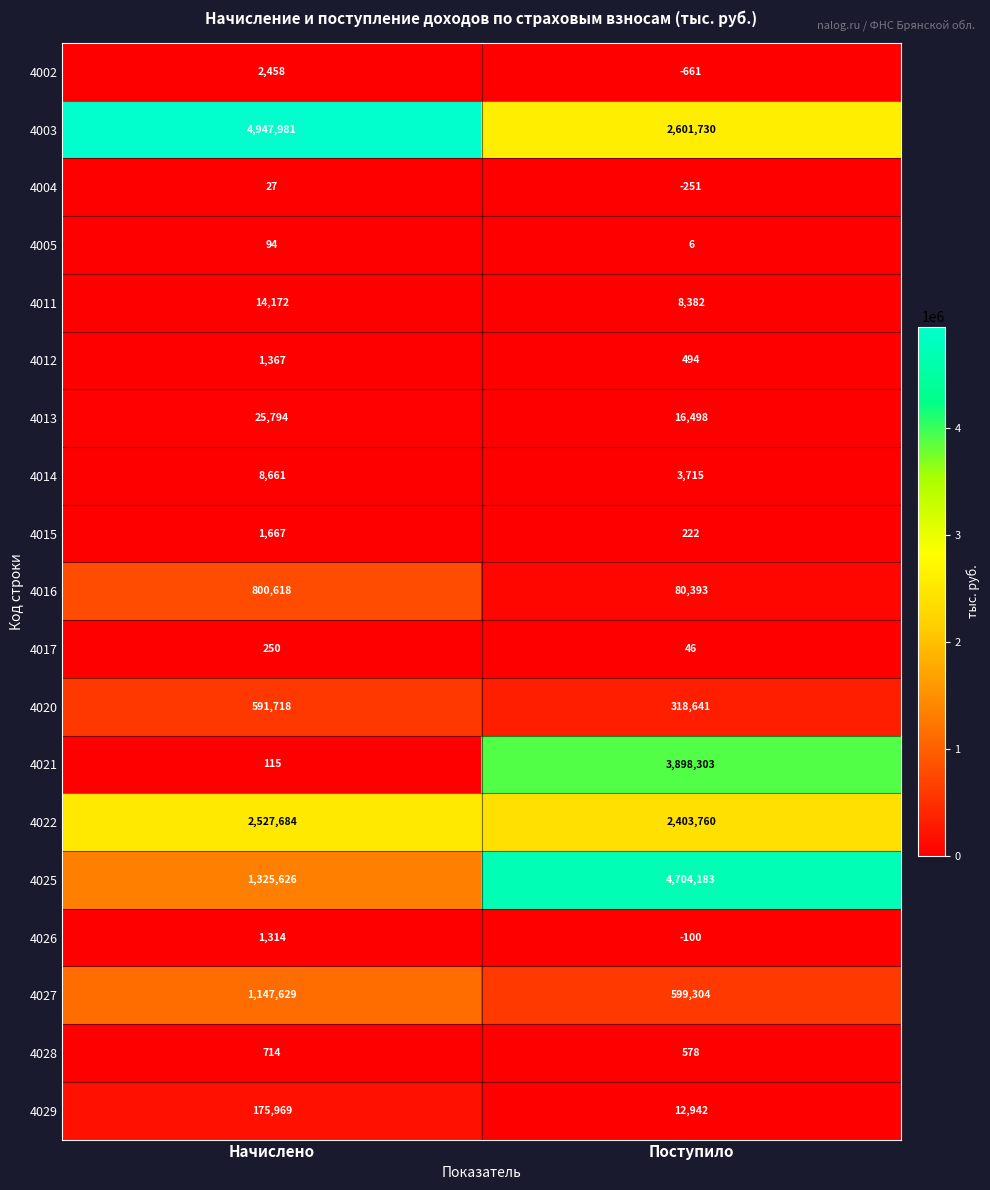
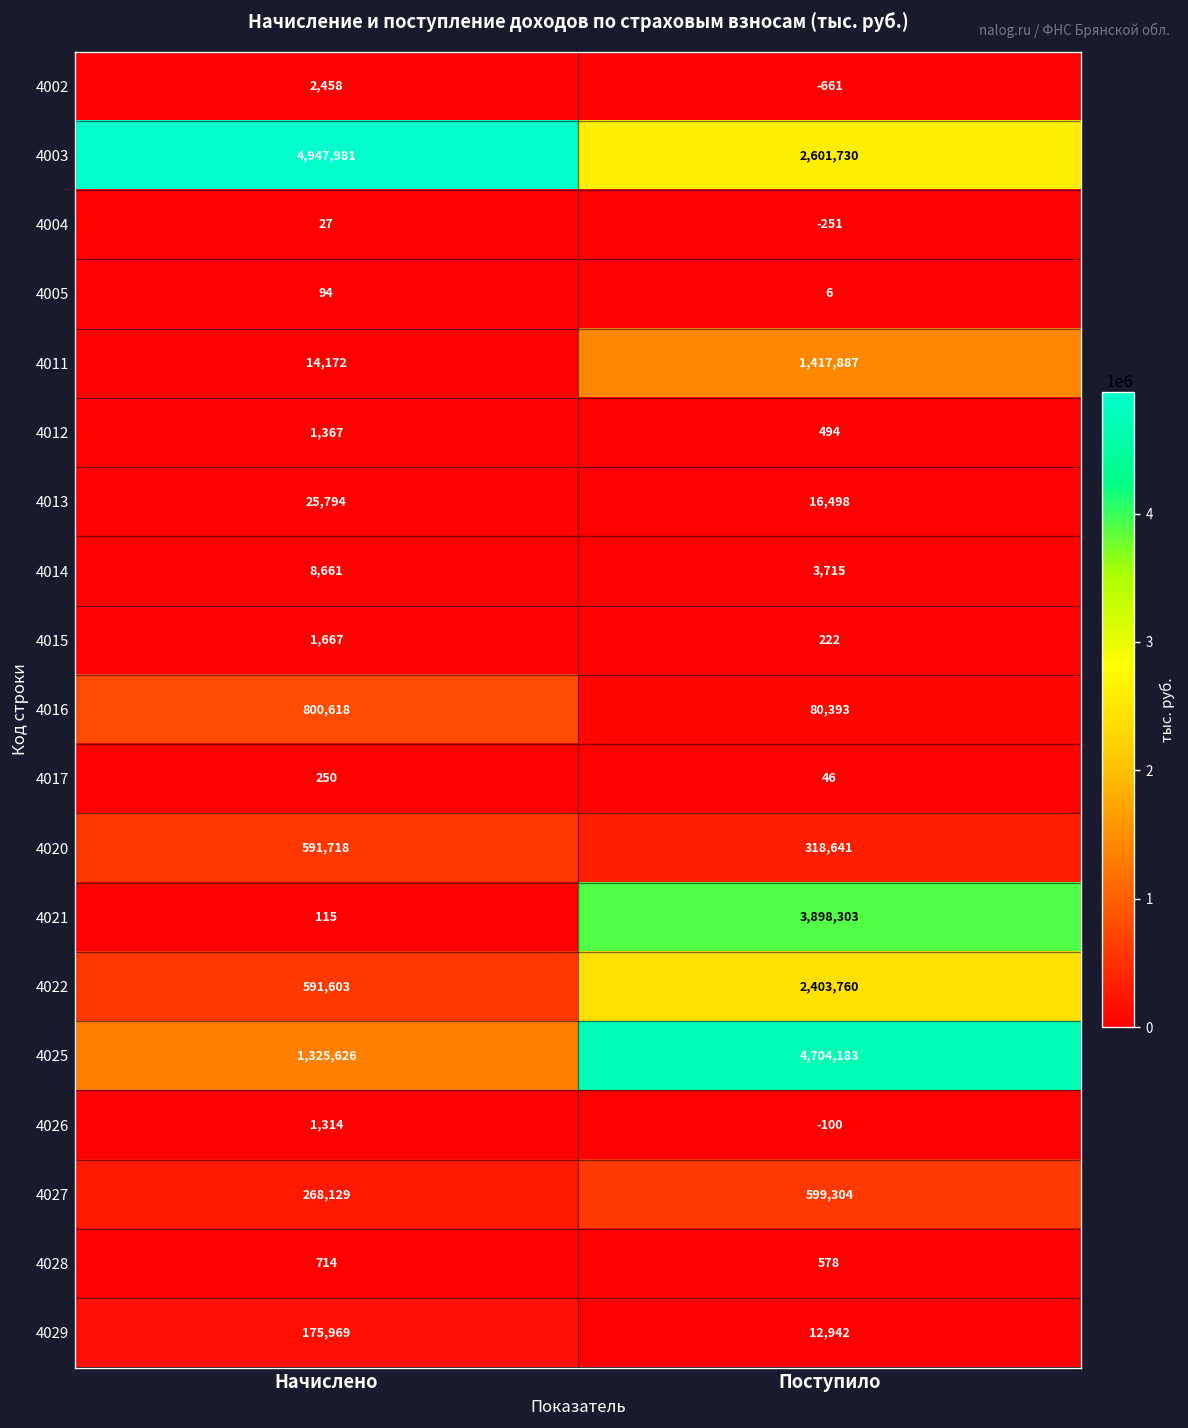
  {
    "4002": {
      "Начислено": "2,458",
      "Поступило": "-661"
    },
    "4003": {
      "Начислено": "4,947,981",
      "Поступило": "2,601,730"
    },
    "4004": {
      "Начислено": "27",
      "Поступило": "-251"
    },
    "4005": {
      "Начислено": "94",
      "Поступило": "6"
    },
    "4011": {
      "Начислено": "14,172",
-     "Поступило": "8,382"
+     "Поступило": "1,417,887"
    },
    "4012": {
      "Начислено": "1,367",
      "Поступило": "494"
    },
    "4013": {
      "Начислено": "25,794",
      "Поступило": "16,498"
    },
    "4014": {
      "Начислено": "8,661",
      "Поступило": "3,715"
    },
    "4015": {
      "Начислено": "1,667",
      "Поступило": "222"
    },
    "4016": {
      "Начислено": "800,618",
      "Поступило": "80,393"
    },
    "4017": {
      "Начислено": "250",
      "Поступило": "46"
    },
    "4020": {
      "Начислено": "591,718",
      "Поступило": "318,641"
    },
    "4021": {
      "Начислено": "115",
      "Поступило": "3,898,303"
    },
    "4022": {
-     "Начислено": "2,527,684",
+     "Начислено": "591,603",
      "Поступило": "2,403,760"
    },
    "4025": {
      "Начислено": "1,325,626",
      "Поступило": "4,704,183"
    },
    "4026": {
      "Начислено": "1,314",
      "Поступило": "-100"
    },
    "4027": {
-     "Начислено": "1,147,629",
+     "Начислено": "268,129",
      "Поступило": "599,304"
    },
    "4028": {
      "Начислено": "714",
      "Поступило": "578"
    },
    "4029": {
      "Начислено": "175,969",
      "Поступило": "12,942"
    }
  }
